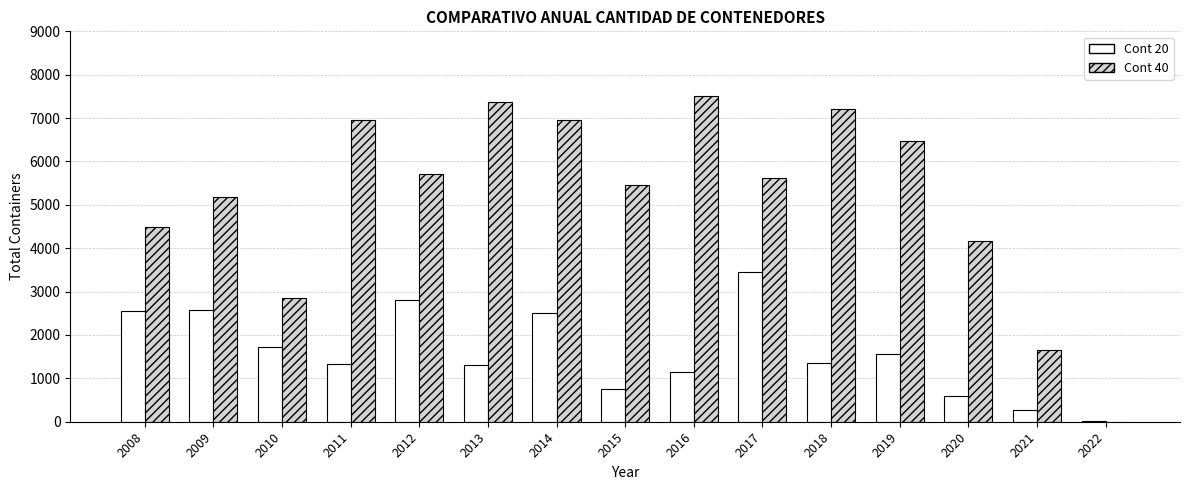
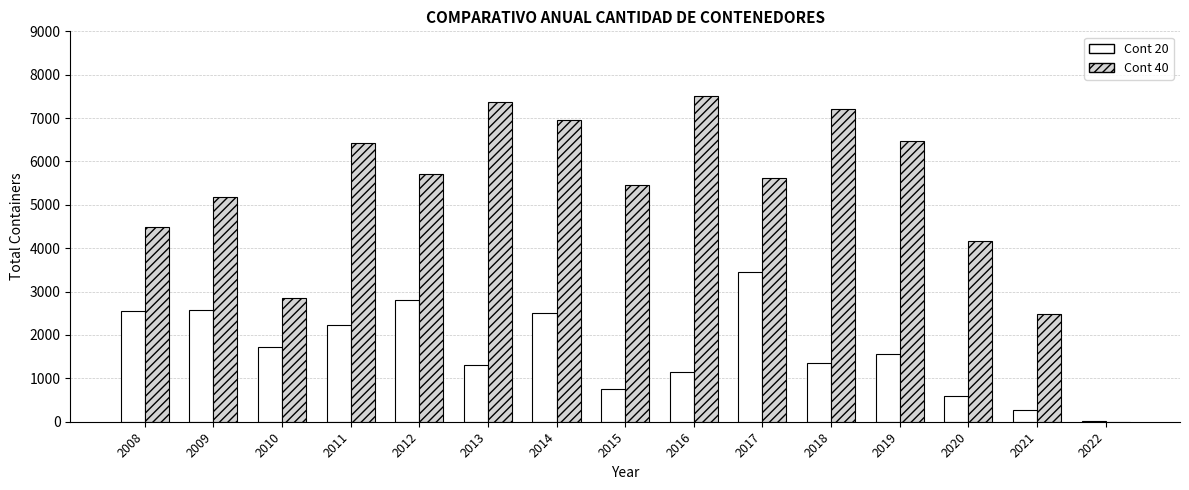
  {
    "Cont 20": {
      "2008": 2600,
      "2009": 2600,
      "2010": 1700,
-     "2011": 1300,
+     "2011": 2200,
      "2012": 2800,
      "2013": 1300,
      "2014": 2500,
      "2015": 800,
      "2016": 1100,
      "2017": 3500,
      "2018": 1400,
      "2019": 1600,
      "2020": 600,
      "2021": 300
    },
    "Cont 40": {
      "2008": 4500,
      "2009": 5200,
      "2010": 2900,
-     "2011": 7000,
+     "2011": 6400,
      "2012": 5700,
      "2013": 7400,
      "2014": 7000,
      "2015": 5500,
      "2016": 7500,
      "2017": 5600,
      "2018": 7200,
      "2019": 6500,
      "2020": 4200,
-     "2021": 1700,
+     "2021": 2500,
      "2022": 0
    }
  }
